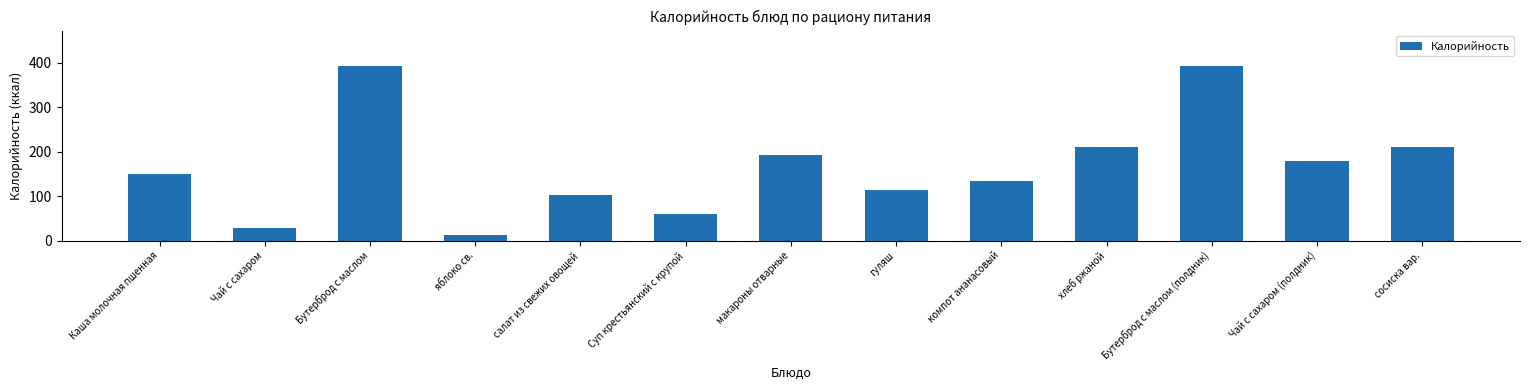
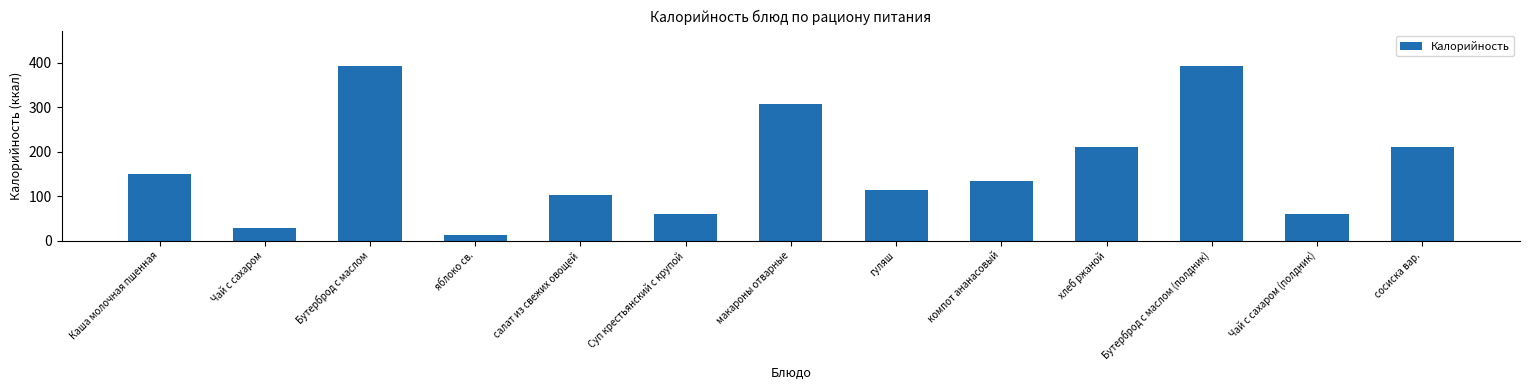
  {
    "Каша молочная пшенная": 150,
    "Чай с сахаром": 30,
    "Бутерброд с маслом": 390,
    "яблоко св.": 10,
    "салат из свежих овощей": 100,
    "Суп крестьянский с крупой": 60,
-   "макароны отварные": 190,
+   "макароны отварные": 310,
    "гуляш": 110,
    "компот ананасовый": 130,
    "хлеб ржаной": 210,
    "Бутерброд с маслом (полдник)": 390,
-   "Чай с сахаром (полдник)": 180,
+   "Чай с сахаром (полдник)": 60,
    "сосиска вар.": 210
  }
